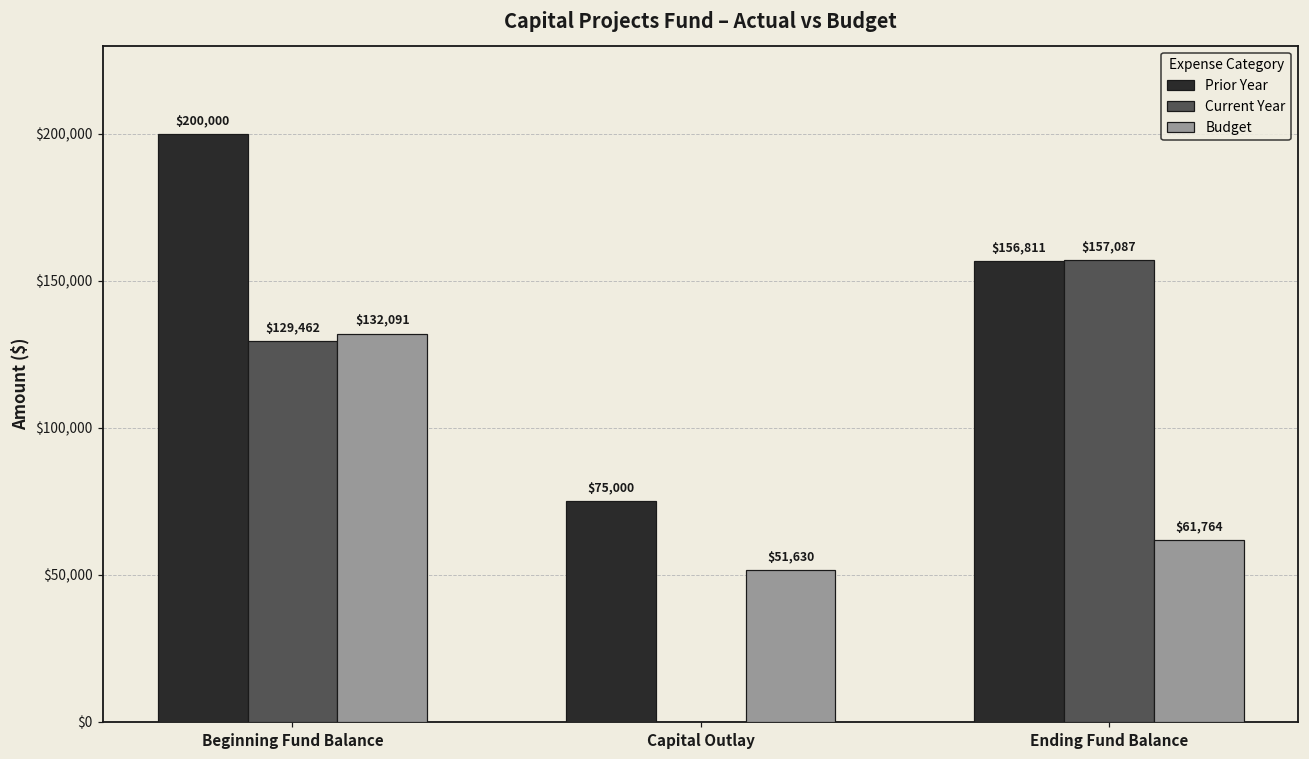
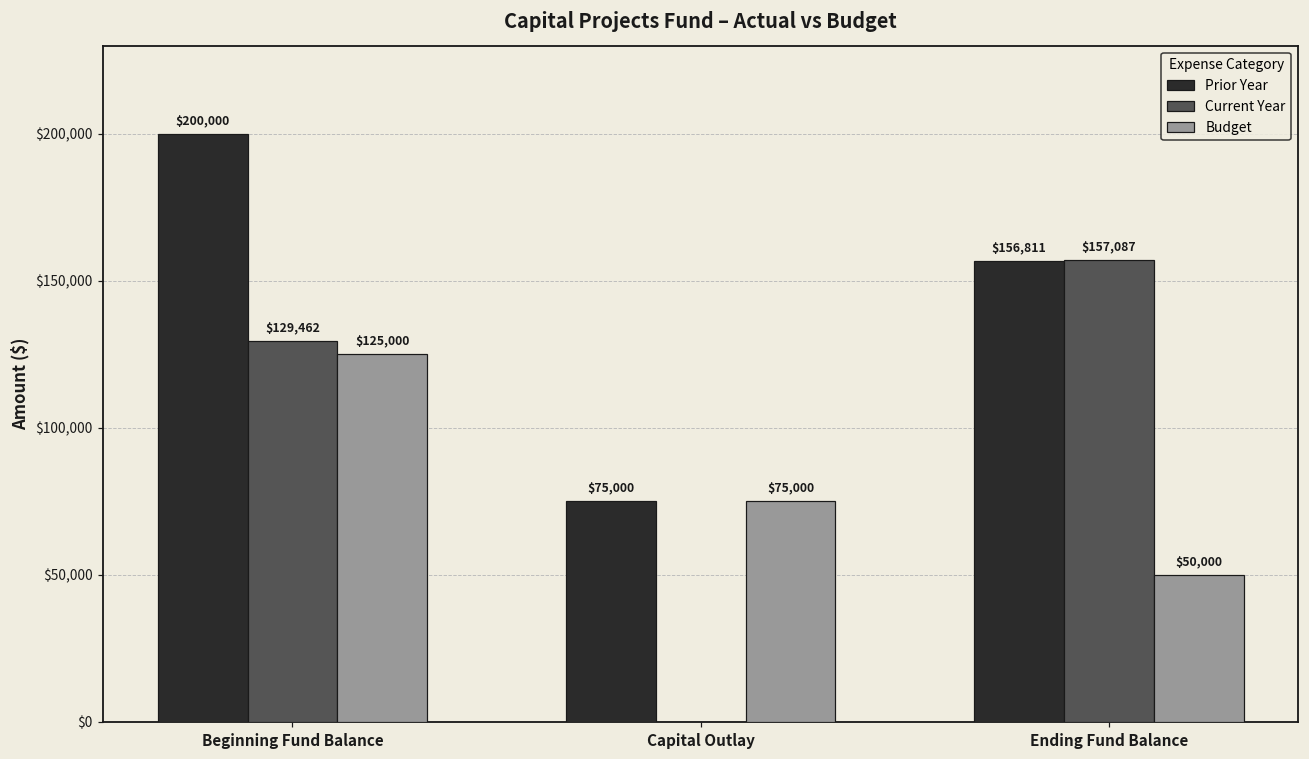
  {
    "Prior Year": {
      "Beginning Fund Balance": "$200,000",
      "Capital Outlay": "$75,000",
      "Ending Fund Balance": "$156,811"
    },
    "Current Year": {
      "Beginning Fund Balance": "$129,462",
      "Ending Fund Balance": "$157,087"
    },
    "Budget": {
-     "Beginning Fund Balance": "$132,091",
-     "Capital Outlay": "$51,630",
-     "Ending Fund Balance": "$61,764"
+     "Beginning Fund Balance": "$125,000",
+     "Capital Outlay": "$75,000",
+     "Ending Fund Balance": "$50,000"
    }
  }
